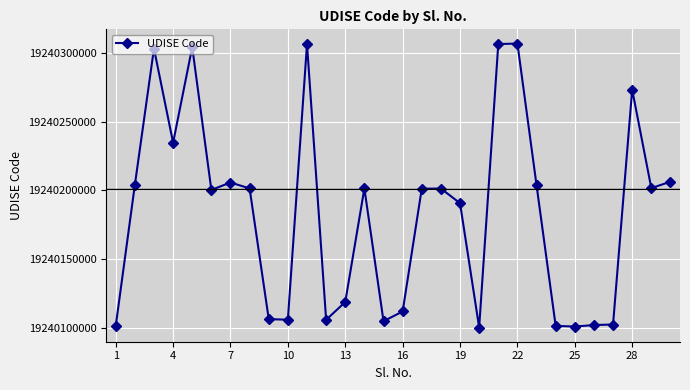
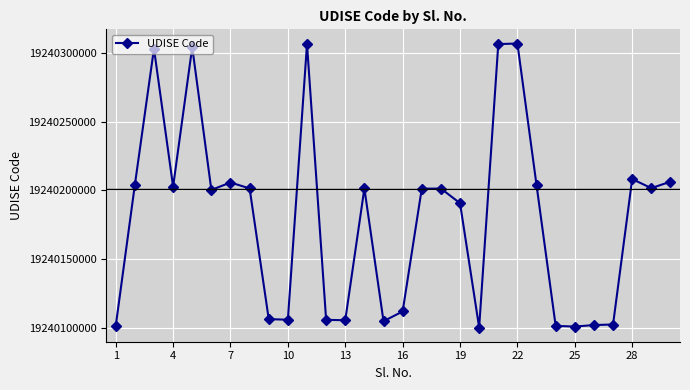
  {
    "1": 19240101000,
-   "4": 19240235000,
+   "4": 19240203000,
    "7": 19240206000,
    "10": 19240106000,
-   "13": 19240119000,
+   "13": 19240106000,
    "16": 19240112000,
    "19": 19240191000,
    "22": 19240307000,
    "25": 19240101000,
-   "28": 19240273000
+   "28": 19240208000
  }
